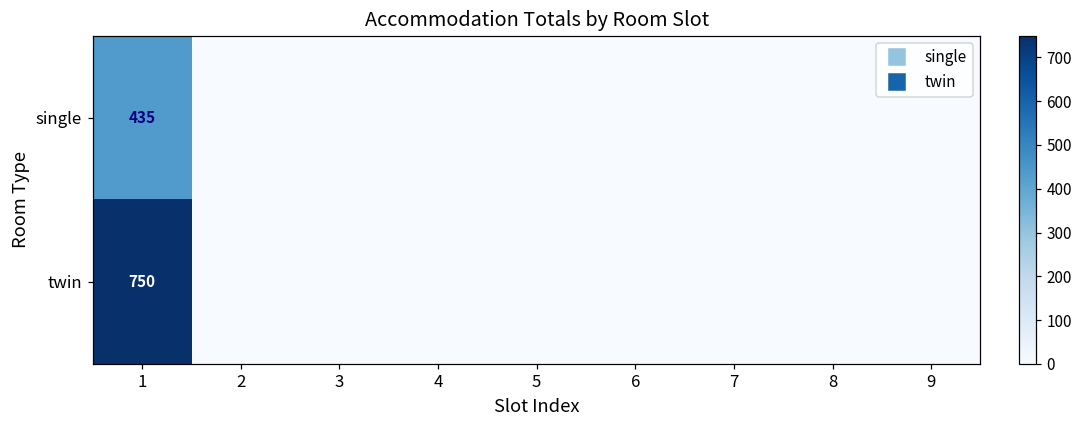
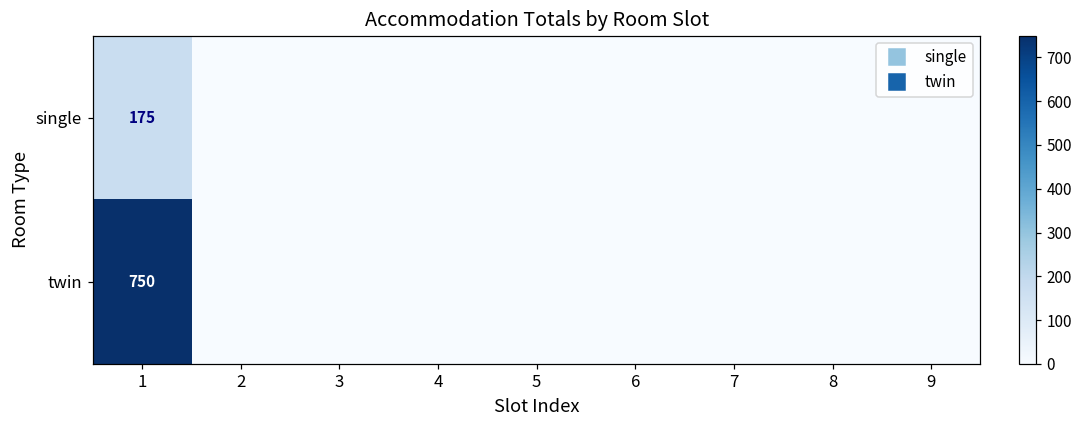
  {
    "single": {
-     "1": 435
+     "1": 175
    },
    "twin": {
      "1": 750
    }
  }
